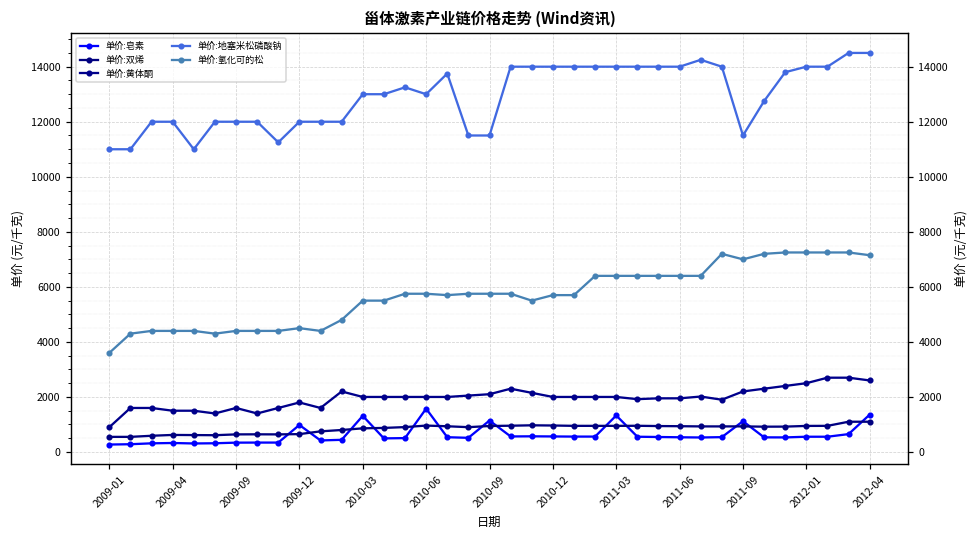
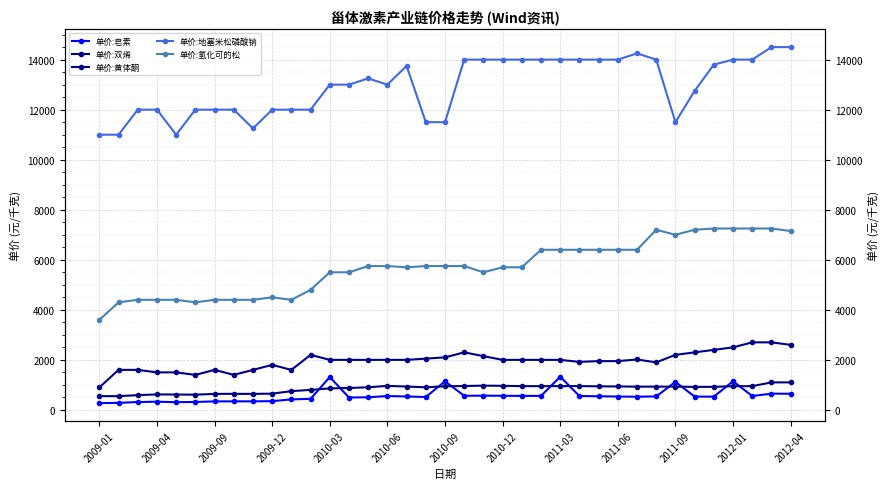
  {
    "单价:皂素": {
      "2009-01": 300,
      "2009-04": 300,
      "2009-09": 300,
-     "2009-12": 1000,
+     "2009-12": 400,
      "2010-03": 1300,
-     "2010-06": 1600,
+     "2010-06": 600,
      "2010-09": 1100,
      "2010-12": 600,
      "2011-03": 1300,
      "2011-06": 500,
      "2011-09": 1100,
-     "2012-01": 600,
-     "2012-04": 1400
+     "2012-01": 1100,
+     "2012-04": 600
    }
  }
